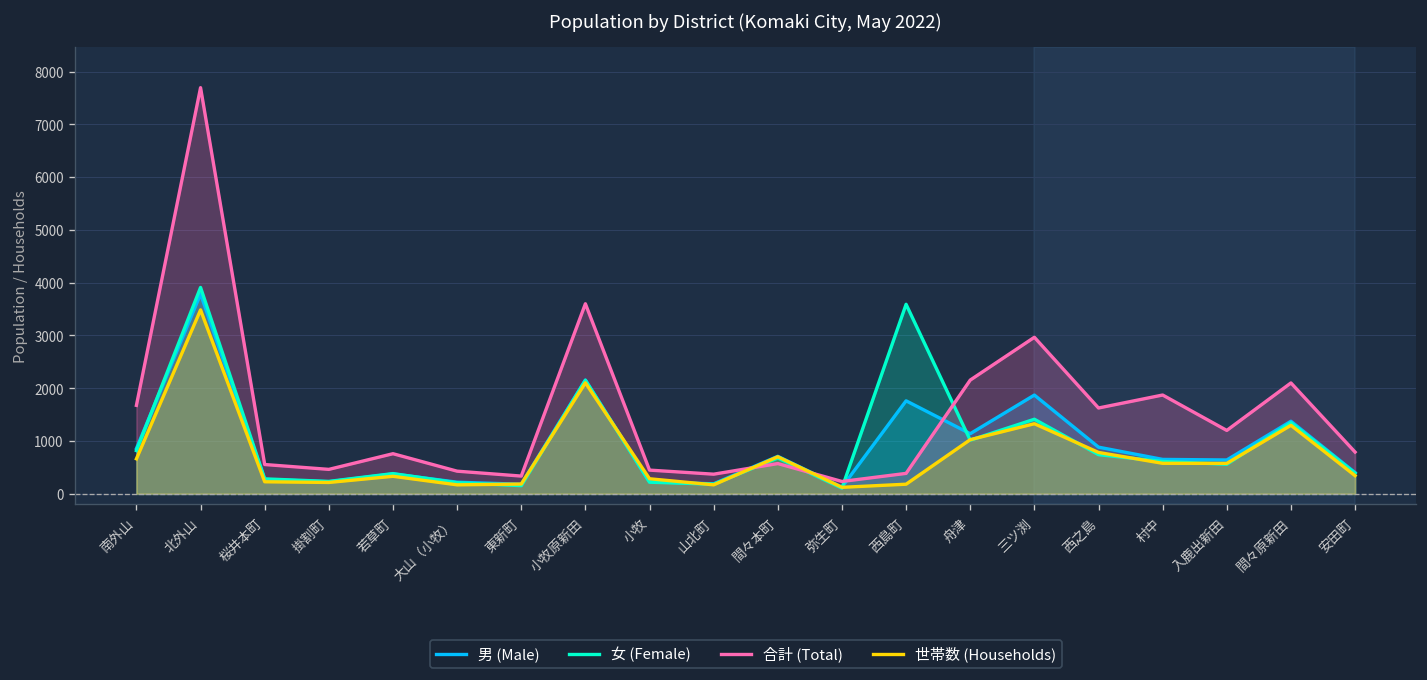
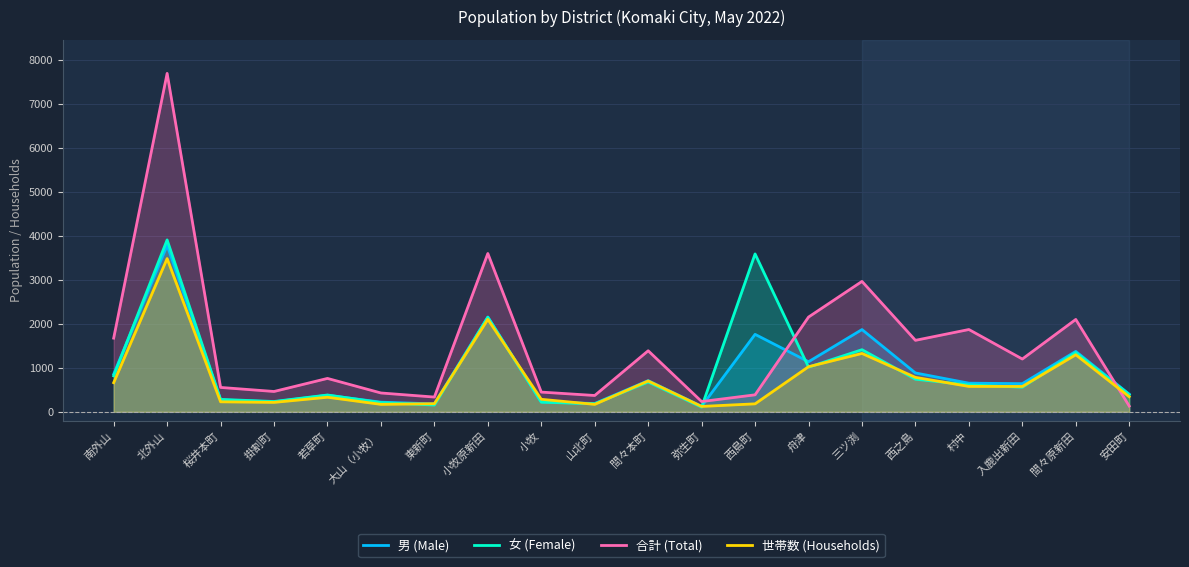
  {
    "男 (Male)": {
      "北外山": 3800,
      "西島町": 1800,
      "舟津": 1100,
      "三ツ渕": 1900,
      "西之島": 900,
      "入鹿出新田": 600
    },
    "女 (Female)": {
      "北外山": 3900,
      "西島町": 3600,
      "三ツ渕": 1400
    },
    "合計 (Total)": {
      "南外山": 1700,
      "北外山": 7700,
      "桜井本町": 600,
      "掛割町": 500,
      "若草町": 800,
      "大山（小牧）": 400,
      "東新町": 300,
      "小牧原新田": 3600,
      "小牧": 400,
      "山北町": 400,
-     "間々本町": 600,
+     "間々本町": 1400,
      "弥生町": 200,
      "西島町": 400,
      "舟津": 2200,
      "三ツ渕": 3000,
      "西之島": 1600,
      "村中": 1900,
      "入鹿出新田": 1200,
      "間々原新田": 2100,
-     "安田町": 800
+     "安田町": 100
    },
    "世帯数 (Households)": {
      "南外山": 700,
      "北外山": 3500,
      "西島町": 200,
      "三ツ渕": 1300
    }
  }
